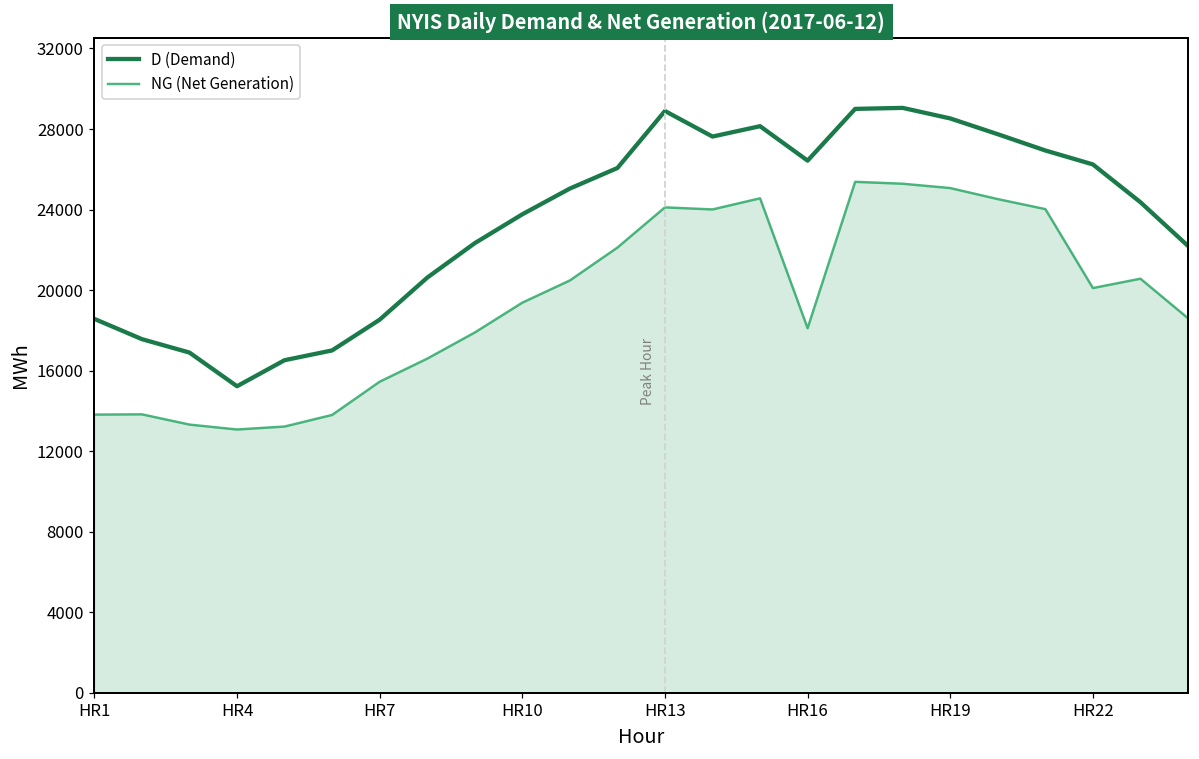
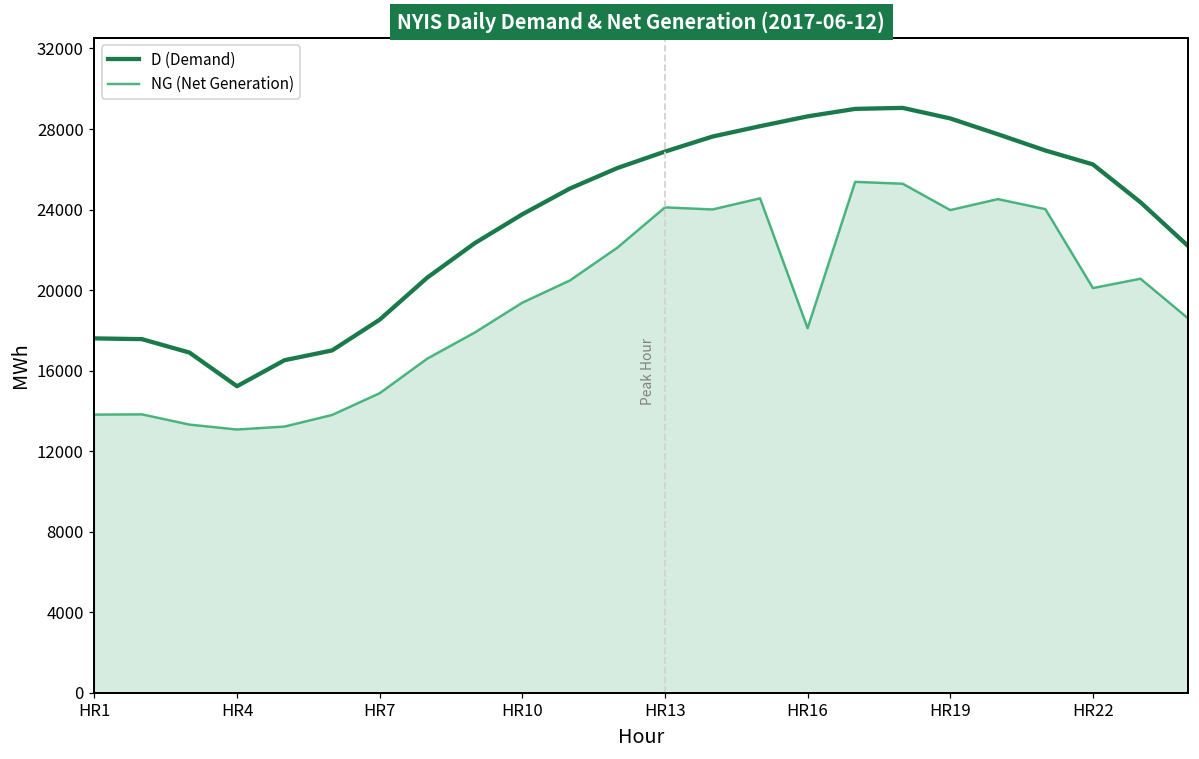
  {
    "D (Demand)": {
-     "HR1": 18600,
+     "HR1": 17600,
      "HR4": 15200,
      "HR7": 18500,
      "HR10": 23800,
-     "HR13": 28900,
-     "HR16": 26400,
+     "HR13": 26900,
+     "HR16": 28600,
      "HR19": 28500,
      "HR22": 26200
    },
    "NG (Net Generation)": {
      "HR1": 13800,
      "HR4": 13100,
-     "HR7": 15400,
+     "HR7": 14900,
      "HR10": 19400,
      "HR13": 24100,
      "HR16": 18100,
-     "HR19": 25100,
+     "HR19": 24000,
      "HR22": 20100
    }
  }
